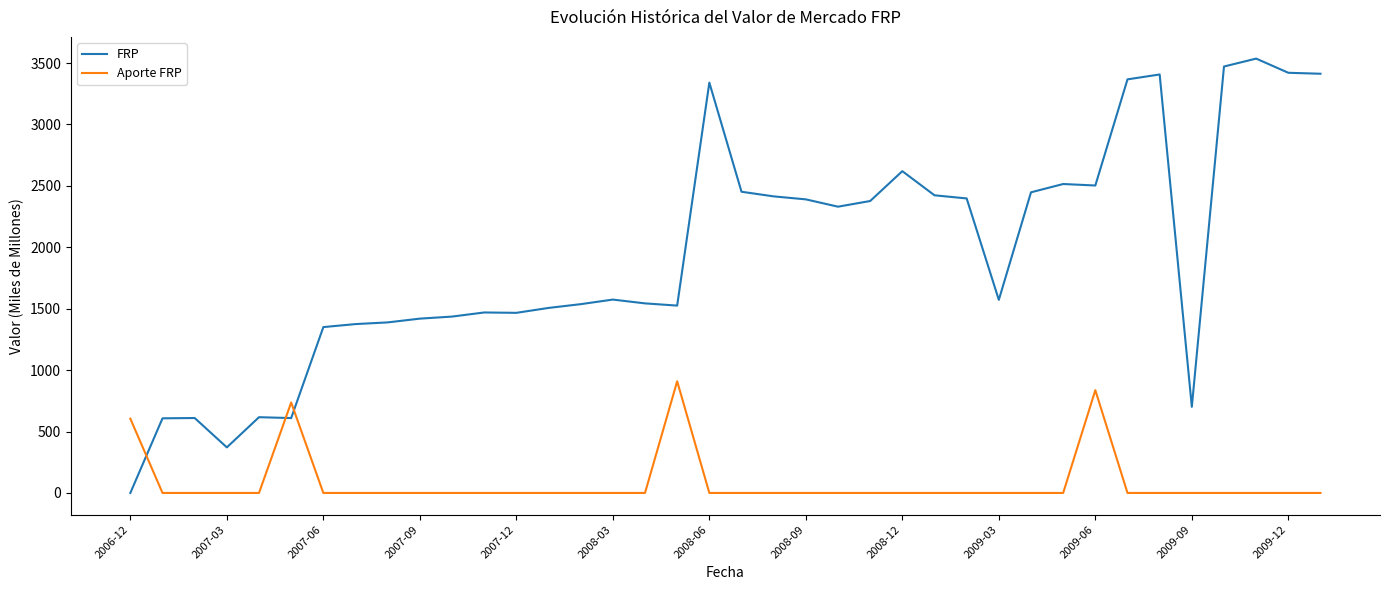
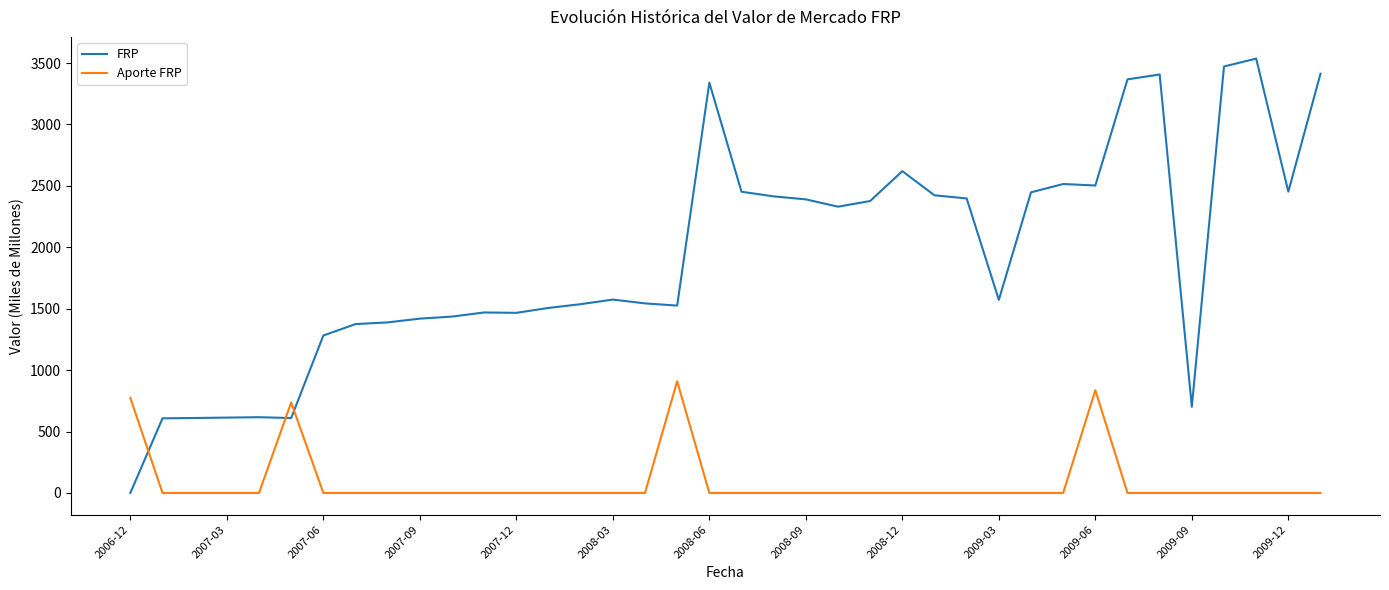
  {
    "FRP": {
      "2006-12": 0,
-     "2007-03": 370,
-     "2007-06": 1350,
+     "2007-03": 610,
+     "2007-06": 1280,
      "2007-09": 1420,
      "2007-12": 1470,
      "2008-03": 1570,
      "2008-06": 3340,
      "2008-09": 2390,
      "2008-12": 2620,
      "2009-03": 1570,
      "2009-06": 2500,
      "2009-09": 700,
-     "2009-12": 3420
+     "2009-12": 2450
    },
    "Aporte FRP": {
-     "2006-12": 600,
+     "2006-12": 770,
      "2007-03": 0,
      "2007-06": 0,
      "2007-09": 0,
      "2007-12": 0,
      "2008-03": 0,
      "2008-06": 0,
      "2008-09": 0,
      "2008-12": 0,
      "2009-03": 0,
      "2009-06": 840,
      "2009-09": 0,
      "2009-12": 0
    }
  }
